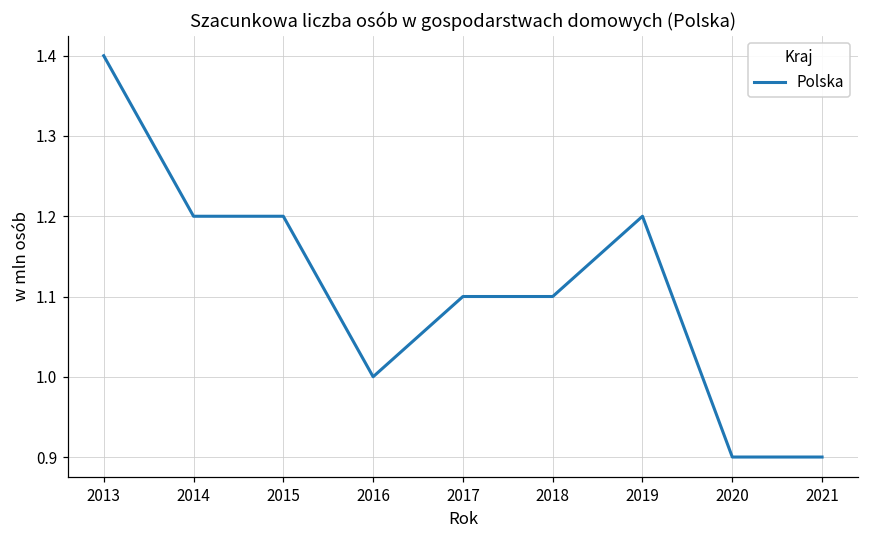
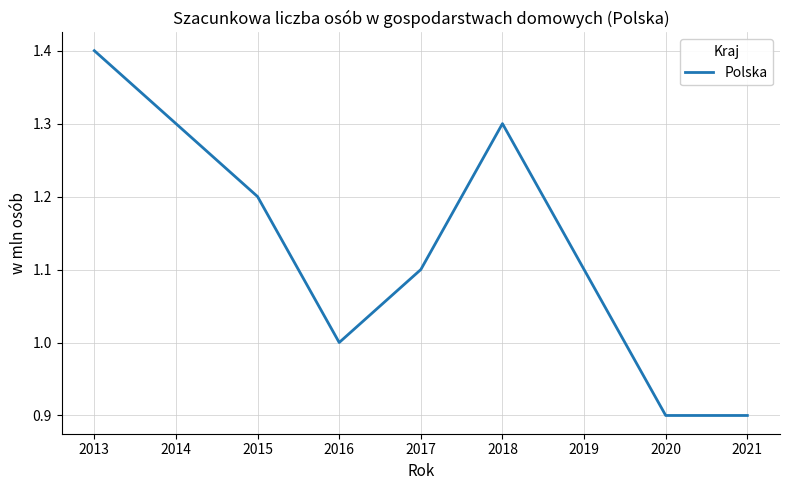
  {
    "2013": 1.4,
-   "2014": 1.2,
+   "2014": 1.3,
    "2015": 1.2,
    "2016": 1.0,
    "2017": 1.1,
-   "2018": 1.1,
-   "2019": 1.2,
+   "2018": 1.3,
+   "2019": 1.1,
    "2020": 0.9,
    "2021": 0.9
  }
